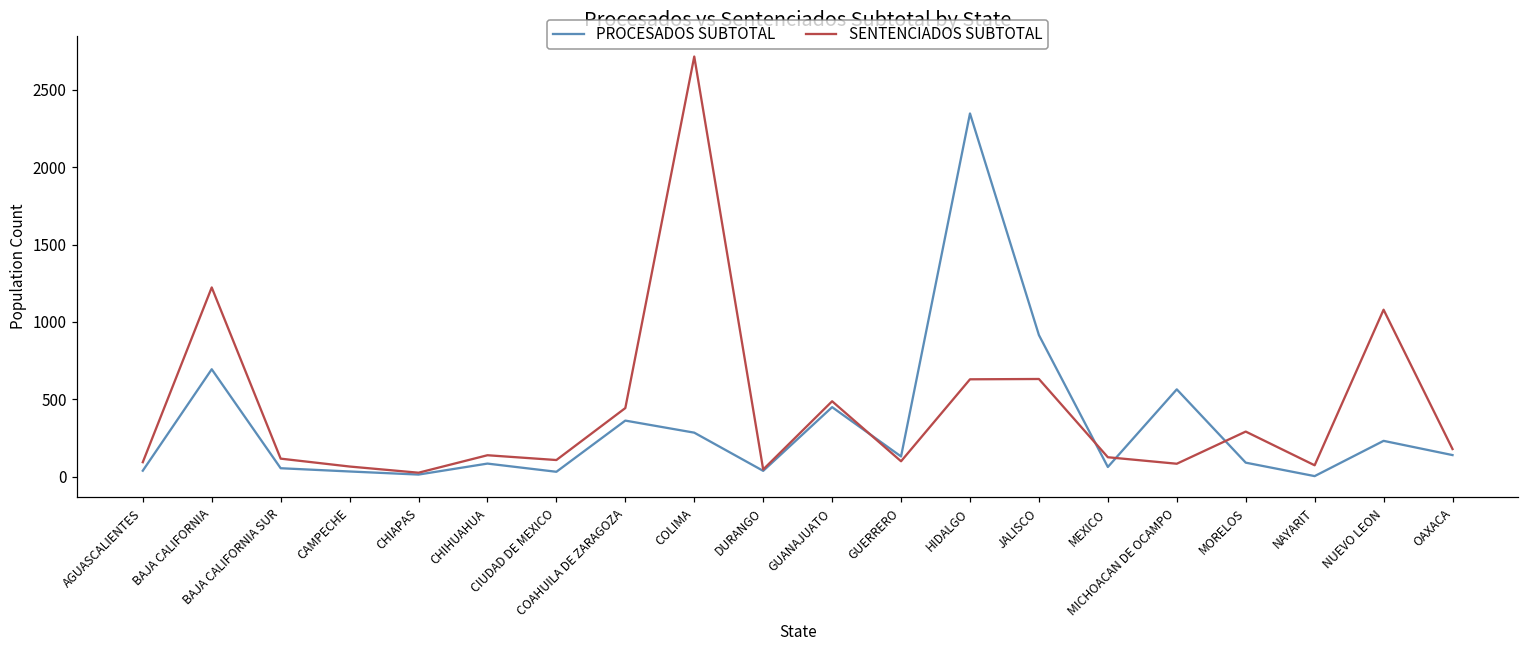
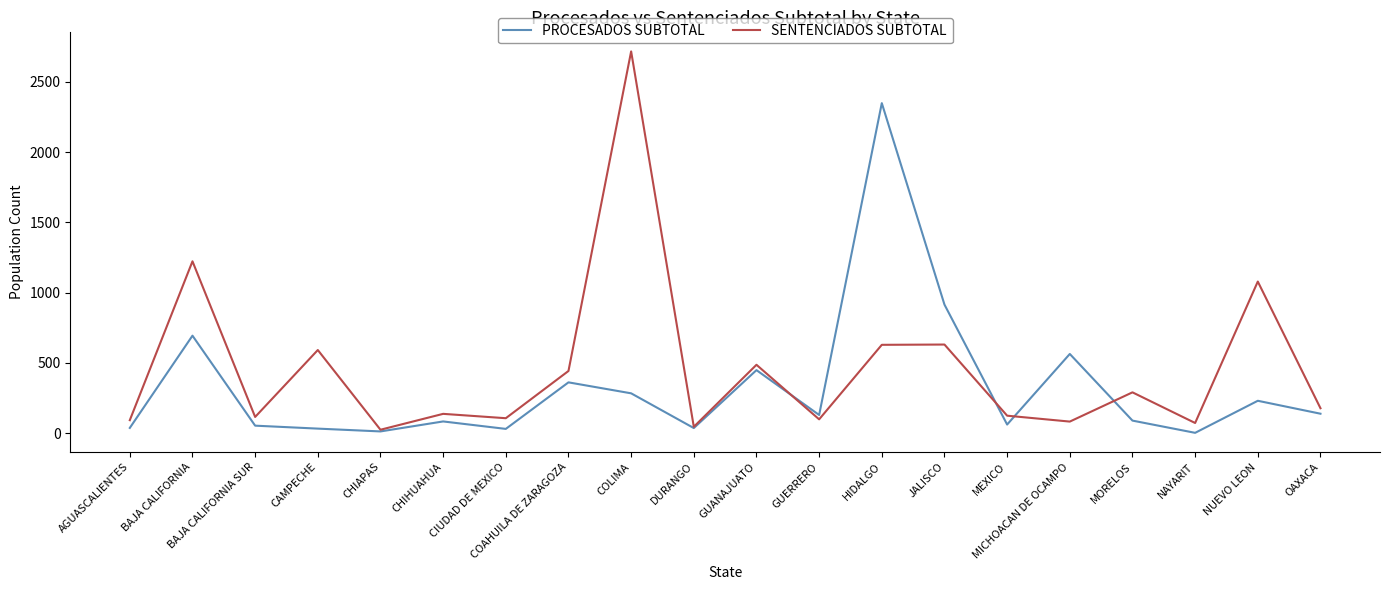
  {
    "PROCESADOS SUBTOTAL": {
      "AGUASCALIENTES": 40,
      "BAJA CALIFORNIA": 690,
      "BAJA CALIFORNIA SUR": 50,
      "CAMPECHE": 30,
      "CHIHUAHUA": 80,
      "CIUDAD DE MEXICO": 30,
      "COAHUILA DE ZARAGOZA": 360,
      "COLIMA": 280,
      "GUANAJUATO": 450,
      "GUERRERO": 130,
      "HIDALGO": 2350,
      "JALISCO": 920,
      "MEXICO": 60,
      "MICHOACAN DE OCAMPO": 560,
      "MORELOS": 90,
      "NAYARIT": 0,
      "NUEVO LEON": 230,
      "OAXACA": 140
    },
    "SENTENCIADOS SUBTOTAL": {
      "AGUASCALIENTES": 90,
      "BAJA CALIFORNIA": 1220,
      "BAJA CALIFORNIA SUR": 120,
-     "CAMPECHE": 70,
+     "CAMPECHE": 590,
      "CHIHUAHUA": 140,
      "CIUDAD DE MEXICO": 110,
      "COAHUILA DE ZARAGOZA": 440,
      "COLIMA": 2720,
      "GUANAJUATO": 490,
      "GUERRERO": 100,
      "HIDALGO": 630,
      "JALISCO": 630,
      "MEXICO": 130,
      "MICHOACAN DE OCAMPO": 80,
      "MORELOS": 290,
      "NAYARIT": 70,
      "NUEVO LEON": 1080,
      "OAXACA": 180
    }
  }
